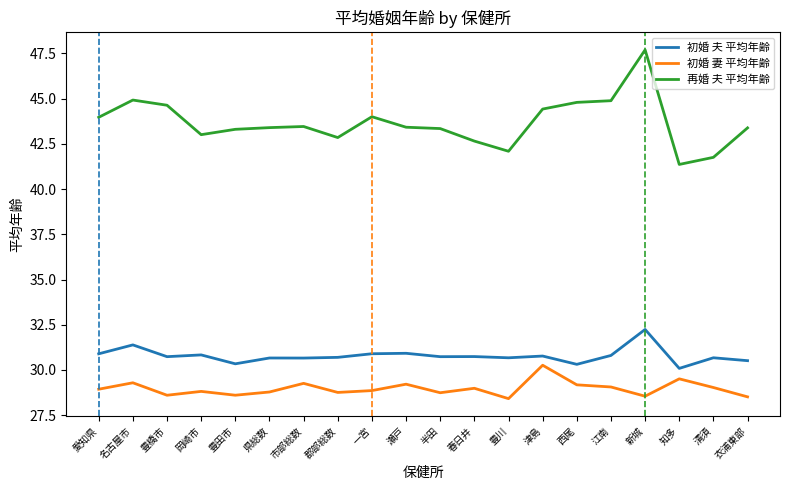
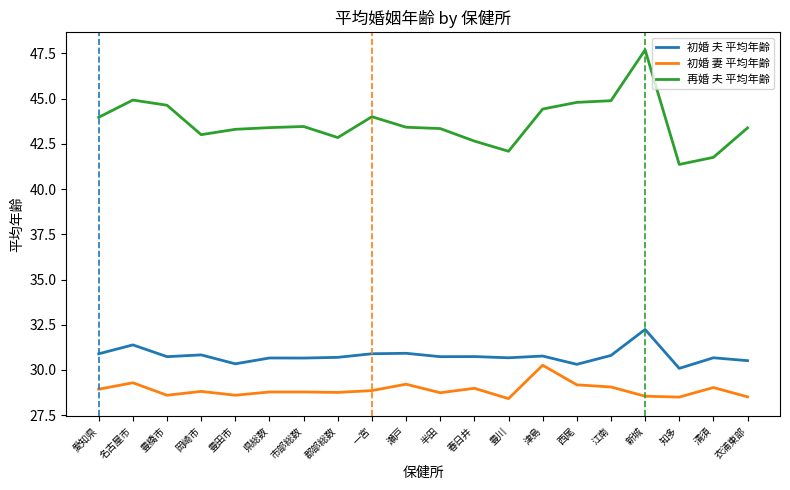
  {
    "初婚 夫 平均年齢": {
      "愛知県": 30.9,
      "名古屋市": 31.4,
      "豊橋市": 30.7,
      "岡崎市": 30.8,
      "豊田市": 30.3,
      "県総数": 30.7,
      "市部総数": 30.7,
      "郡部総数": 30.7,
      "一宮": 30.9,
      "瀬戸": 30.9,
      "半田": 30.7,
      "春日井": 30.7,
      "豊川": 30.7,
      "津島": 30.8,
      "西尾": 30.3,
      "江南": 30.8,
      "新城": 32.2,
      "知多": 30.1,
      "清須": 30.7,
      "衣浦東部": 30.5
    },
    "初婚 妻 平均年齢": {
      "愛知県": 28.9,
      "名古屋市": 29.3,
      "豊橋市": 28.6,
      "岡崎市": 28.8,
      "豊田市": 28.6,
      "県総数": 28.8,
-     "市部総数": 29.3,
+     "市部総数": 28.8,
      "郡部総数": 28.8,
      "一宮": 28.9,
      "瀬戸": 29.2,
      "半田": 28.7,
      "春日井": 29.0,
      "豊川": 28.4,
      "津島": 30.3,
      "西尾": 29.2,
      "江南": 29.1,
      "新城": 28.6,
-     "知多": 29.5,
+     "知多": 28.5,
      "清須": 29.0,
      "衣浦東部": 28.5
    },
    "再婚 夫 平均年齢": {
      "愛知県": 44.0,
      "名古屋市": 44.9,
      "豊橋市": 44.6,
      "岡崎市": 43.0,
      "豊田市": 43.3,
      "県総数": 43.4,
      "市部総数": 43.5,
      "郡部総数": 42.8,
      "一宮": 44.0,
      "瀬戸": 43.4,
      "半田": 43.3,
      "春日井": 42.7,
      "豊川": 42.1,
      "津島": 44.4,
      "西尾": 44.8,
      "江南": 44.9,
      "新城": 47.7,
      "知多": 41.4,
      "清須": 41.8,
      "衣浦東部": 43.4
    }
  }
